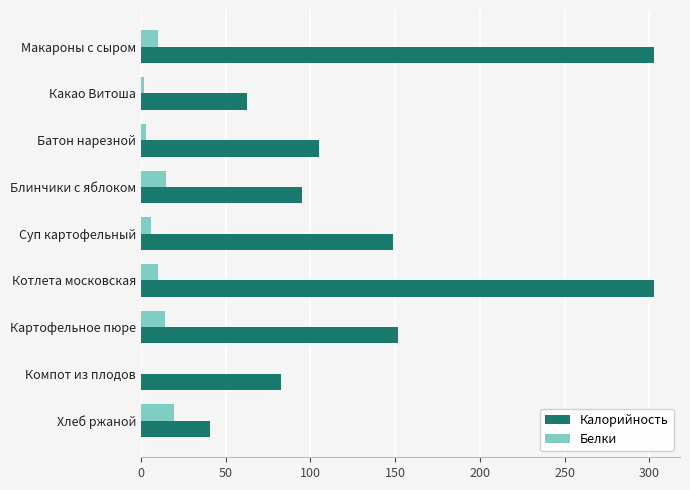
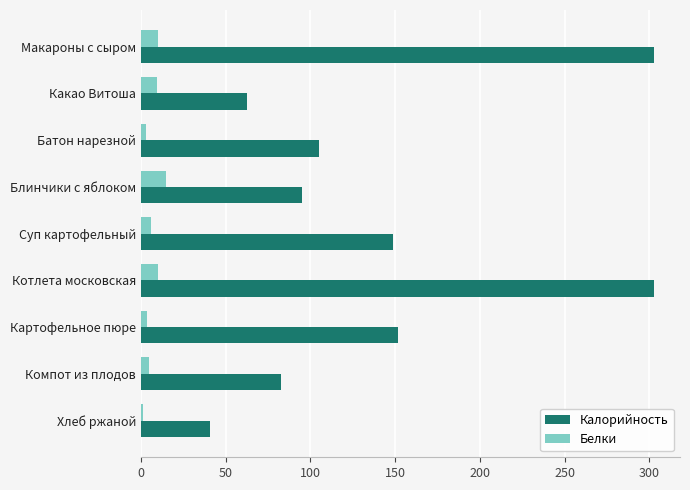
  {
    "Калорийность": {
      "Макароны с сыром": 303,
      "Какао Витоша": 63,
      "Батон нарезной": 105,
      "Блинчики с яблоком": 95,
      "Суп картофельный": 149,
      "Котлета московская": 303,
      "Картофельное пюре": 151,
      "Компот из плодов": 83,
      "Хлеб ржаной": 41
    },
    "Белки": {
      "Макароны с сыром": 10,
-     "Какао Витоша": 2,
+     "Какао Витоша": 10,
      "Батон нарезной": 3,
      "Блинчики с яблоком": 15,
      "Суп картофельный": 6,
      "Котлета московская": 10,
-     "Картофельное пюре": 14,
-     "Компот из плодов": 0,
-     "Хлеб ржаной": 19
+     "Картофельное пюре": 3,
+     "Компот из плодов": 5,
+     "Хлеб ржаной": 1
    }
  }
